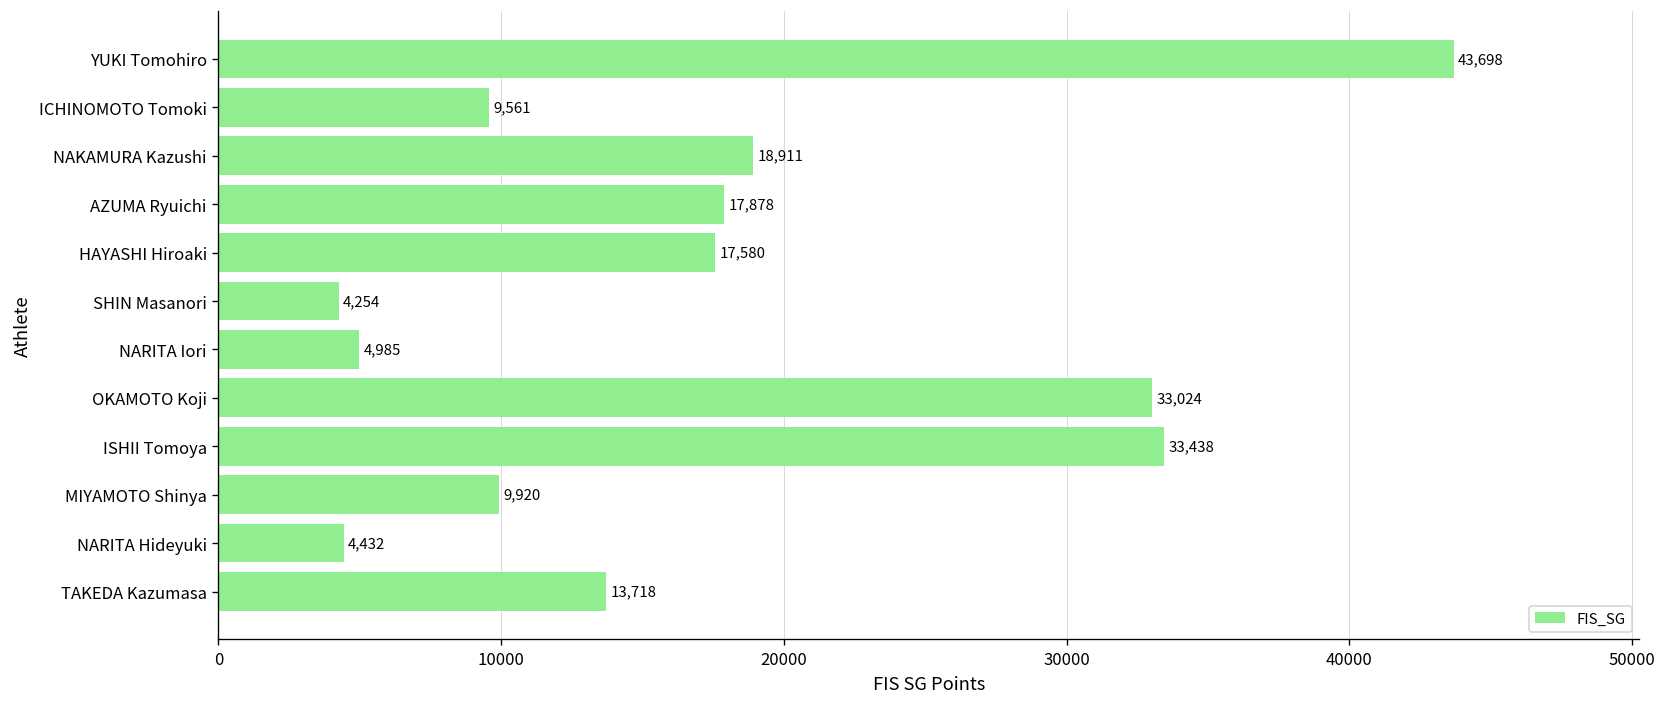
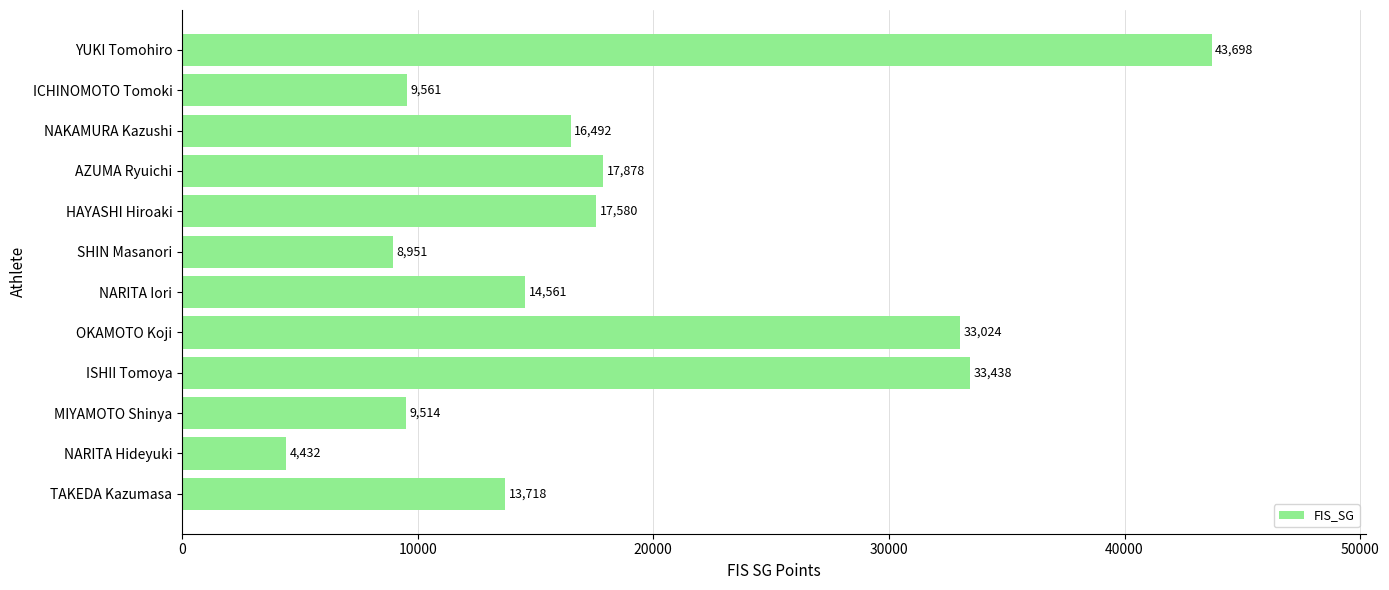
  {
    "YUKI Tomohiro": "43,698",
    "ICHINOMOTO Tomoki": "9,561",
-   "NAKAMURA Kazushi": "18,911",
+   "NAKAMURA Kazushi": "16,492",
    "AZUMA Ryuichi": "17,878",
    "HAYASHI Hiroaki": "17,580",
-   "SHIN Masanori": "4,254",
-   "NARITA Iori": "4,985",
+   "SHIN Masanori": "8,951",
+   "NARITA Iori": "14,561",
    "OKAMOTO Koji": "33,024",
    "ISHII Tomoya": "33,438",
-   "MIYAMOTO Shinya": "9,920",
+   "MIYAMOTO Shinya": "9,514",
    "NARITA Hideyuki": "4,432",
    "TAKEDA Kazumasa": "13,718"
  }
